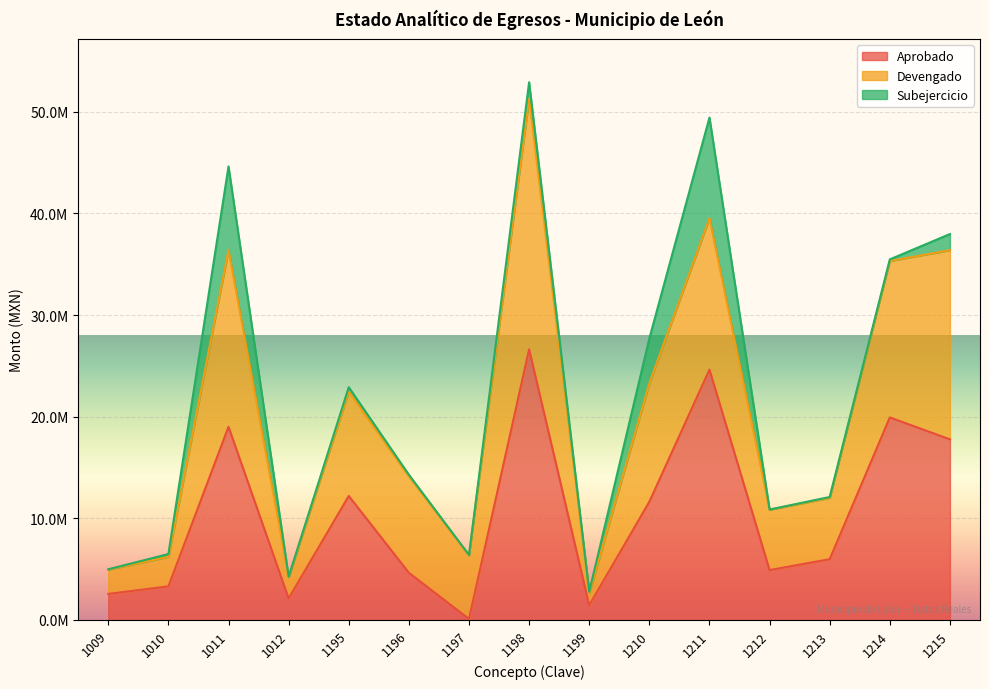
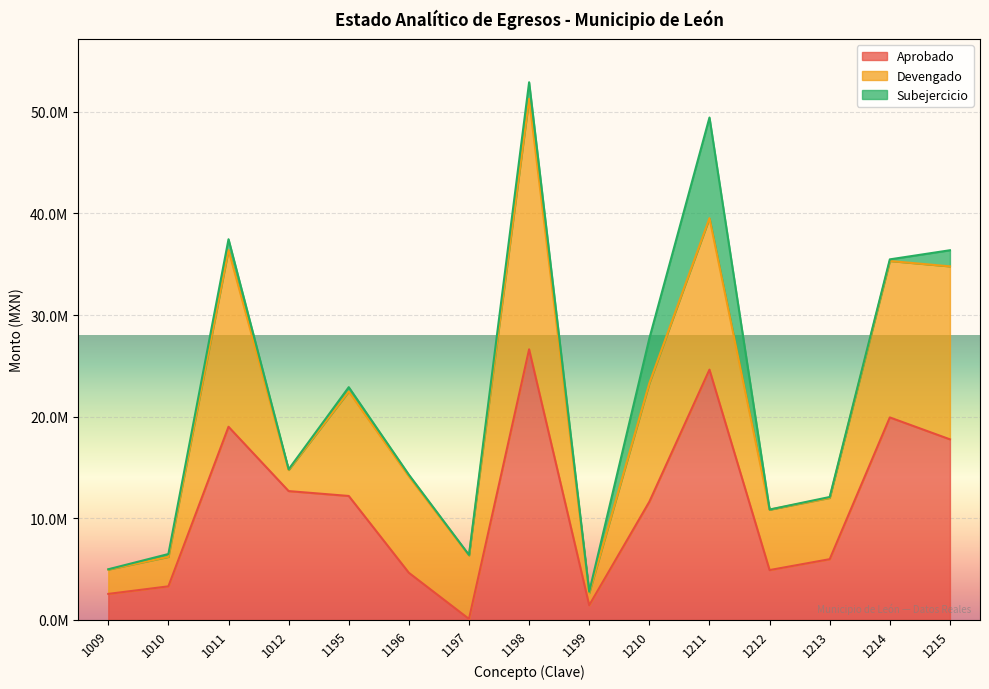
  {
    "Aprobado": {
      "1009": 2600000,
      "1010": 3300000,
      "1011": 19000000,
-     "1012": 2100000,
+     "1012": 12700000,
      "1195": 12200000,
      "1196": 4600000,
      "1197": 100000,
      "1198": 26600000,
      "1199": 1500000,
      "1210": 11600000,
      "1211": 24600000,
      "1212": 4900000,
      "1213": 6000000,
      "1214": 19900000,
      "1215": 17800000
    },
    "Devengado": {
      "1010": 2900000,
      "1011": 17400000,
      "1195": 10300000,
      "1198": 24600000,
      "1210": 11700000,
      "1211": 14900000,
-     "1215": 18600000
+     "1215": 17000000
    },
    "Subejercicio": {
      "1010": 300000,
-     "1011": 8200000,
+     "1011": 1100000,
      "1195": 400000,
      "1198": 1600000,
      "1210": 4400000,
      "1211": 9900000,
      "1215": 1600000
    }
  }
